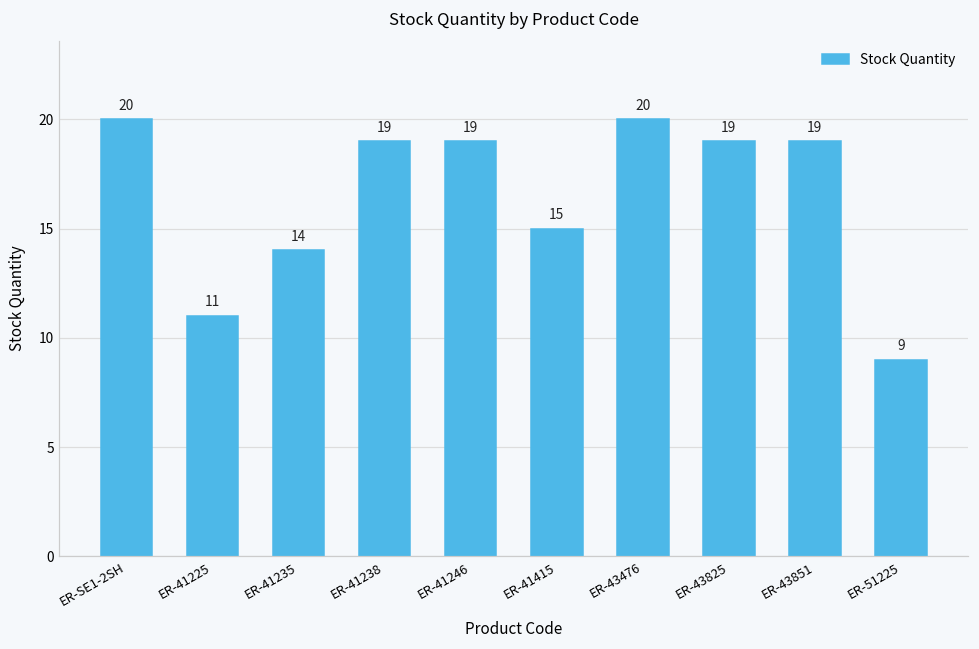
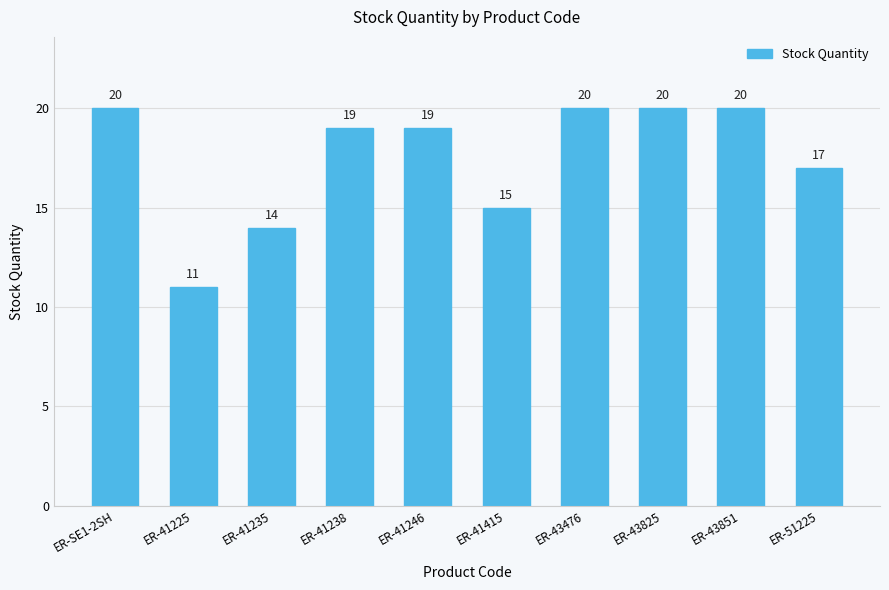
  {
    "ER-SE1-2SH": 20,
    "ER-41225": 11,
    "ER-41235": 14,
    "ER-41238": 19,
    "ER-41246": 19,
    "ER-41415": 15,
    "ER-43476": 20,
-   "ER-43825": 19,
-   "ER-43851": 19,
-   "ER-51225": 9
+   "ER-43825": 20,
+   "ER-43851": 20,
+   "ER-51225": 17
  }
